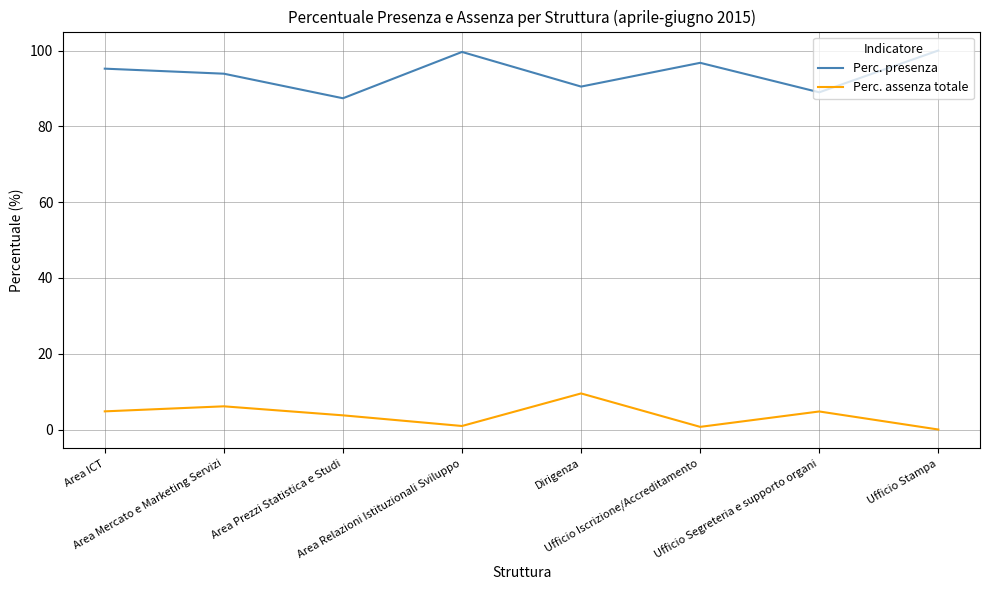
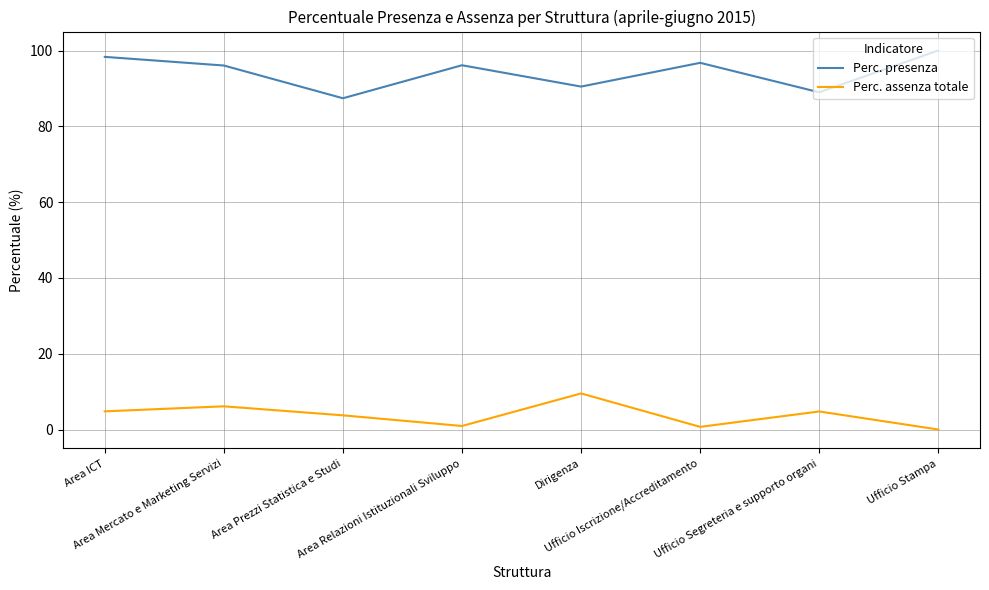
  {
    "Perc. presenza": {
-     "Area ICT": 95,
-     "Area Mercato e Marketing Servizi": 94,
+     "Area ICT": 98,
+     "Area Mercato e Marketing Servizi": 96,
      "Area Prezzi Statistica e Studi": 87,
-     "Area Relazioni Istituzionali Sviluppo": 100,
+     "Area Relazioni Istituzionali Sviluppo": 96,
      "Dirigenza": 90,
      "Ufficio Iscrizione/Accreditamento": 97
    },
    "Perc. assenza totale": {
      "Area ICT": 5,
      "Area Mercato e Marketing Servizi": 6,
      "Area Prezzi Statistica e Studi": 4,
      "Area Relazioni Istituzionali Sviluppo": 1,
      "Dirigenza": 10,
      "Ufficio Iscrizione/Accreditamento": 1,
      "Ufficio Segreteria e supporto organi": 5,
      "Ufficio Stampa": 0
    }
  }
